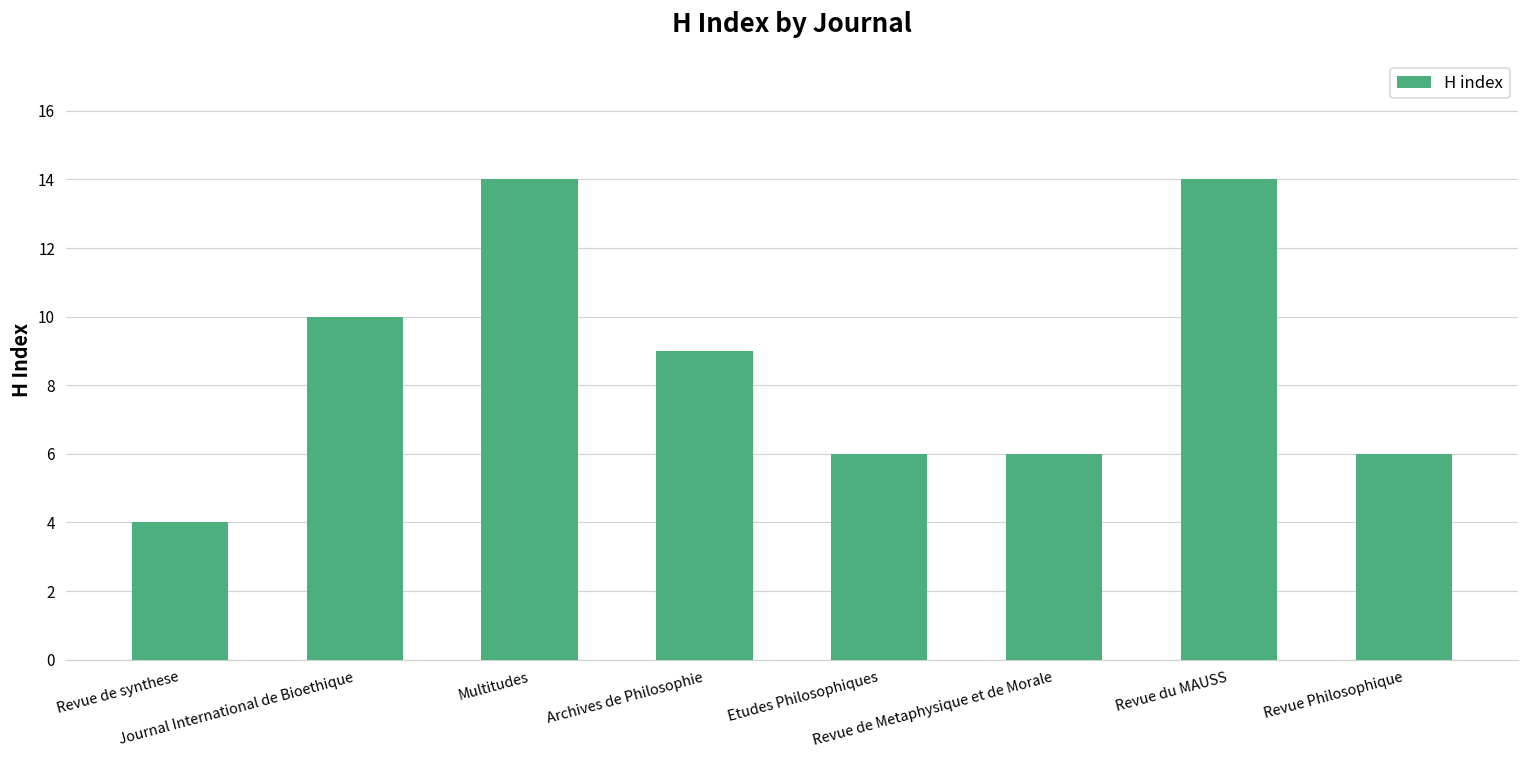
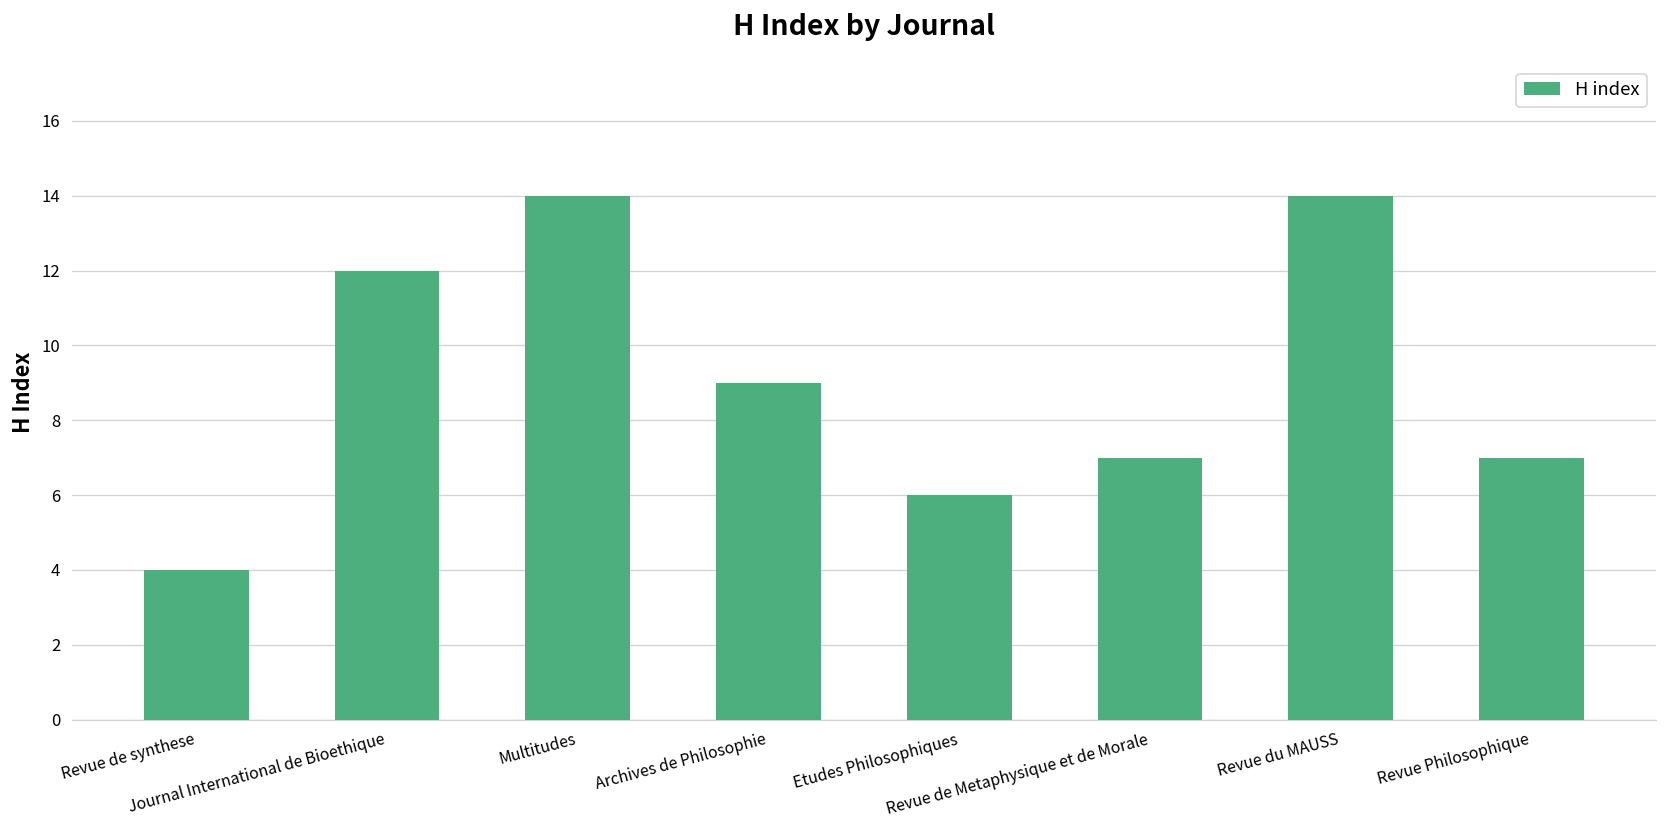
  {
    "Revue de synthese": 4,
-   "Journal International de Bioethique": 10,
+   "Journal International de Bioethique": 12,
    "Multitudes": 14,
    "Archives de Philosophie": 9,
    "Etudes Philosophiques": 6,
-   "Revue de Metaphysique et de Morale": 6,
+   "Revue de Metaphysique et de Morale": 7,
    "Revue du MAUSS": 14,
-   "Revue Philosophique": 6
+   "Revue Philosophique": 7
  }
